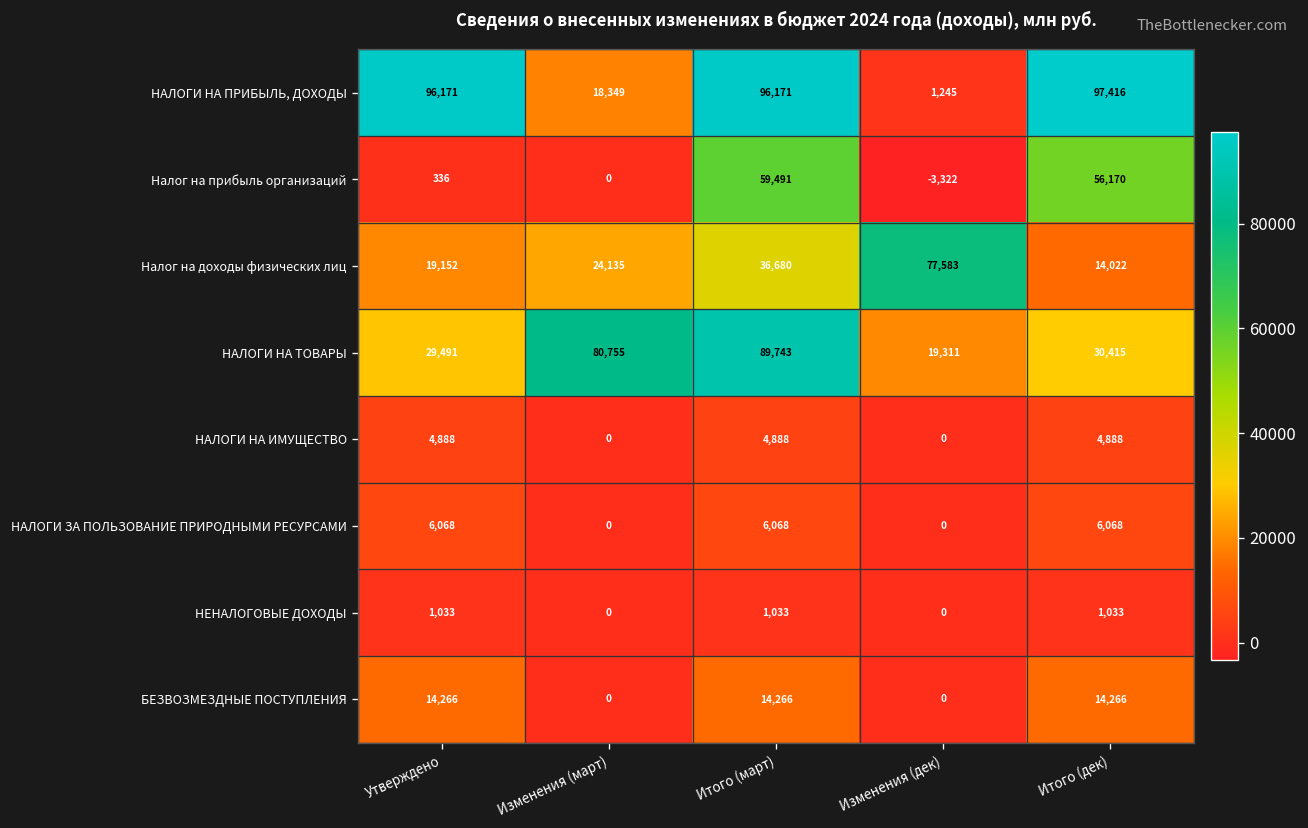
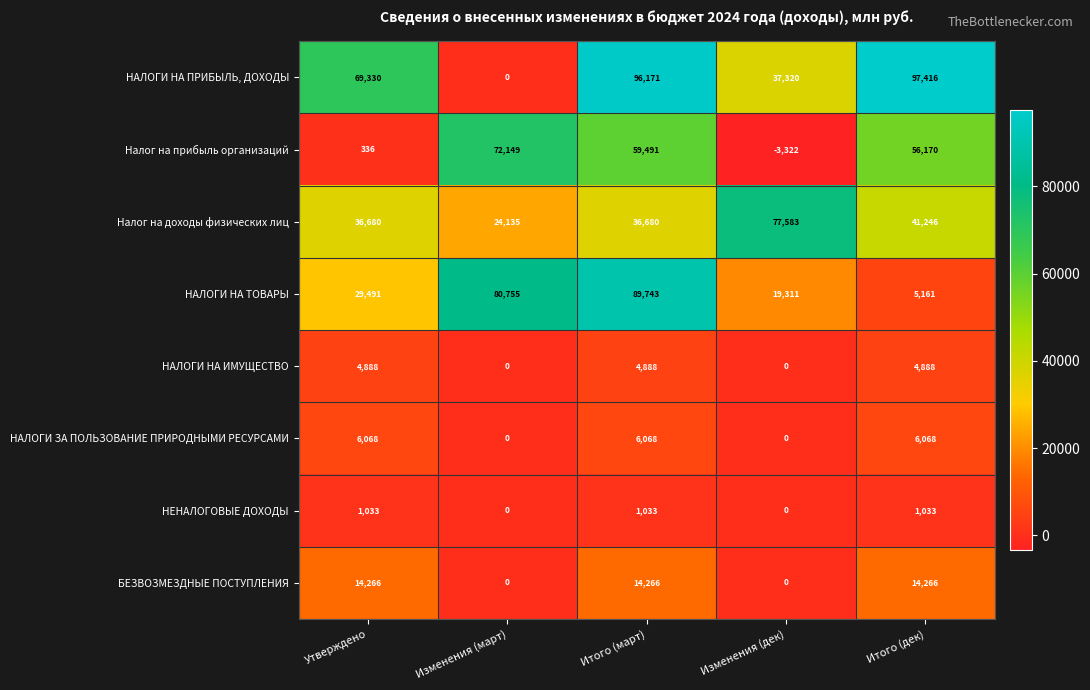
  {
    "НАЛОГИ НА ПРИБЫЛЬ, ДОХОДЫ": {
-     "Утверждено": "96,171",
-     "Изменения (март)": "18,349",
+     "Утверждено": "69,330",
+     "Изменения (март)": "0",
      "Итого (март)": "96,171",
-     "Изменения (дек)": "1,245",
+     "Изменения (дек)": "37,320",
      "Итого (дек)": "97,416"
    },
    "Налог на прибыль организаций": {
      "Утверждено": "336",
-     "Изменения (март)": "0",
+     "Изменения (март)": "72,149",
      "Итого (март)": "59,491",
      "Изменения (дек)": "-3,322",
      "Итого (дек)": "56,170"
    },
    "Налог на доходы физических лиц": {
-     "Утверждено": "19,152",
+     "Утверждено": "36,680",
      "Изменения (март)": "24,135",
      "Итого (март)": "36,680",
      "Изменения (дек)": "77,583",
-     "Итого (дек)": "14,022"
+     "Итого (дек)": "41,246"
    },
    "НАЛОГИ НА ТОВАРЫ": {
      "Утверждено": "29,491",
      "Изменения (март)": "80,755",
      "Итого (март)": "89,743",
      "Изменения (дек)": "19,311",
-     "Итого (дек)": "30,415"
+     "Итого (дек)": "5,161"
    },
    "НАЛОГИ НА ИМУЩЕСТВО": {
      "Утверждено": "4,888",
      "Изменения (март)": "0",
      "Итого (март)": "4,888",
      "Изменения (дек)": "0",
      "Итого (дек)": "4,888"
    },
    "НАЛОГИ ЗА ПОЛЬЗОВАНИЕ ПРИРОДНЫМИ РЕСУРСАМИ": {
      "Утверждено": "6,068",
      "Изменения (март)": "0",
      "Итого (март)": "6,068",
      "Изменения (дек)": "0",
      "Итого (дек)": "6,068"
    },
    "НЕНАЛОГОВЫЕ ДОХОДЫ": {
      "Утверждено": "1,033",
      "Изменения (март)": "0",
      "Итого (март)": "1,033",
      "Изменения (дек)": "0",
      "Итого (дек)": "1,033"
    },
    "БЕЗВОЗМЕЗДНЫЕ ПОСТУПЛЕНИЯ": {
      "Утверждено": "14,266",
      "Изменения (март)": "0",
      "Итого (март)": "14,266",
      "Изменения (дек)": "0",
      "Итого (дек)": "14,266"
    }
  }
